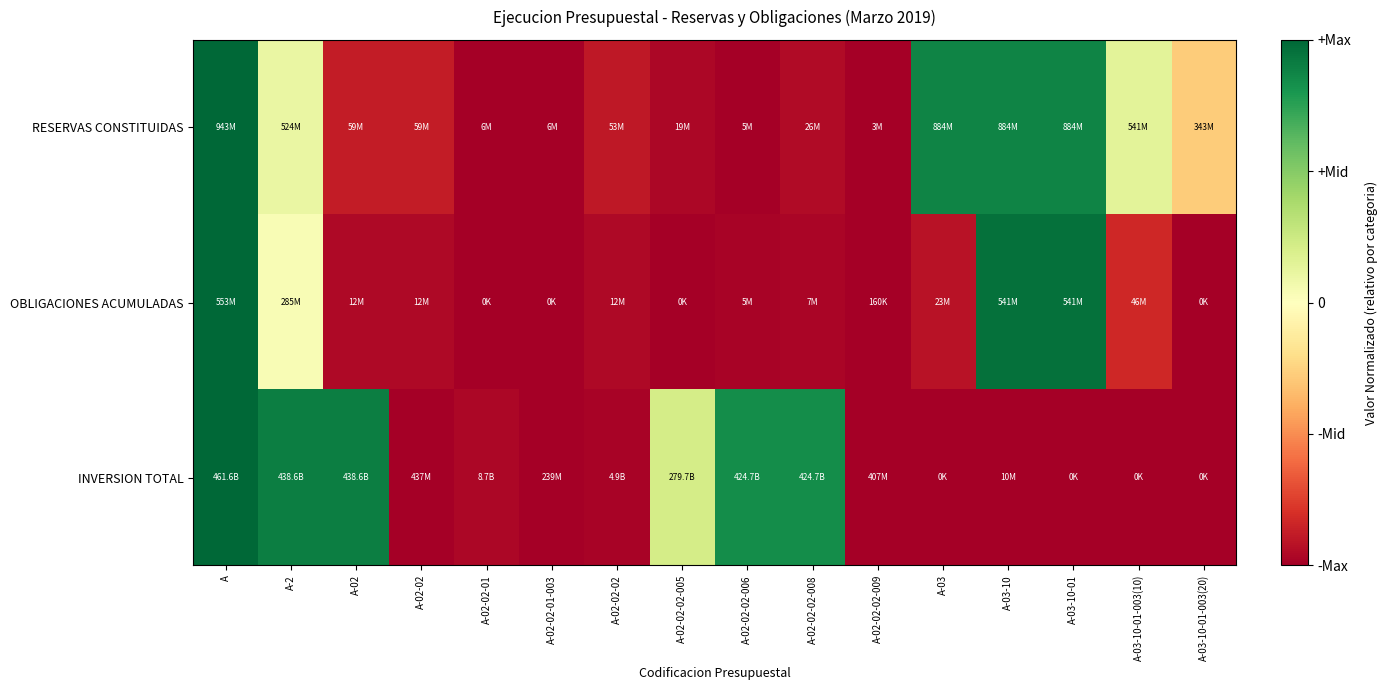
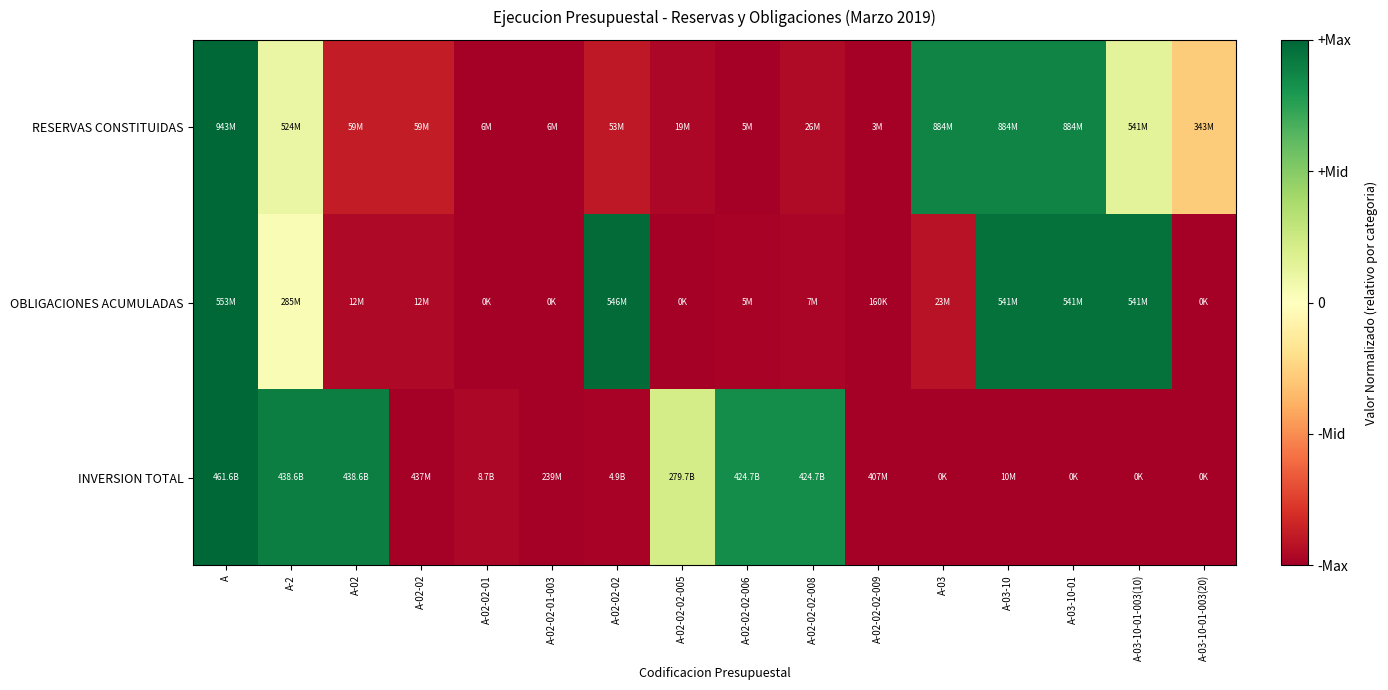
  {
    "RESERVAS CONSTITUIDAS": {
      "A": "943M",
      "A-2": "524M",
      "A-02": "59M",
      "A-02-02": "59M",
      "A-02-02-01": "6M",
      "A-02-02-01-003": "6M",
      "A-02-02-02": "53M",
      "A-02-02-02-005": "19M",
      "A-02-02-02-006": "5M",
      "A-02-02-02-008": "26M",
      "A-02-02-02-009": "3M",
      "A-03": "884M",
      "A-03-10": "884M",
      "A-03-10-01": "884M",
      "A-03-10-01-003(10)": "541M",
      "A-03-10-01-003(20)": "343M"
    },
    "OBLIGACIONES ACUMULADAS": {
      "A": "553M",
      "A-2": "285M",
      "A-02": "12M",
      "A-02-02": "12M",
      "A-02-02-01": "0K",
      "A-02-02-01-003": "0K",
-     "A-02-02-02": "12M",
+     "A-02-02-02": "546M",
      "A-02-02-02-005": "0K",
      "A-02-02-02-006": "5M",
      "A-02-02-02-008": "7M",
      "A-02-02-02-009": "160K",
      "A-03": "23M",
      "A-03-10": "541M",
      "A-03-10-01": "541M",
-     "A-03-10-01-003(10)": "46M",
+     "A-03-10-01-003(10)": "541M",
      "A-03-10-01-003(20)": "0K"
    },
    "INVERSION TOTAL": {
      "A": "461.6B",
      "A-2": "438.6B",
      "A-02": "438.6B",
      "A-02-02": "437M",
      "A-02-02-01": "8.7B",
      "A-02-02-01-003": "239M",
      "A-02-02-02": "4.9B",
      "A-02-02-02-005": "279.7B",
      "A-02-02-02-006": "424.7B",
      "A-02-02-02-008": "424.7B",
      "A-02-02-02-009": "407M",
      "A-03": "0K",
      "A-03-10": "10M",
      "A-03-10-01": "0K",
      "A-03-10-01-003(10)": "0K",
      "A-03-10-01-003(20)": "0K"
    }
  }
